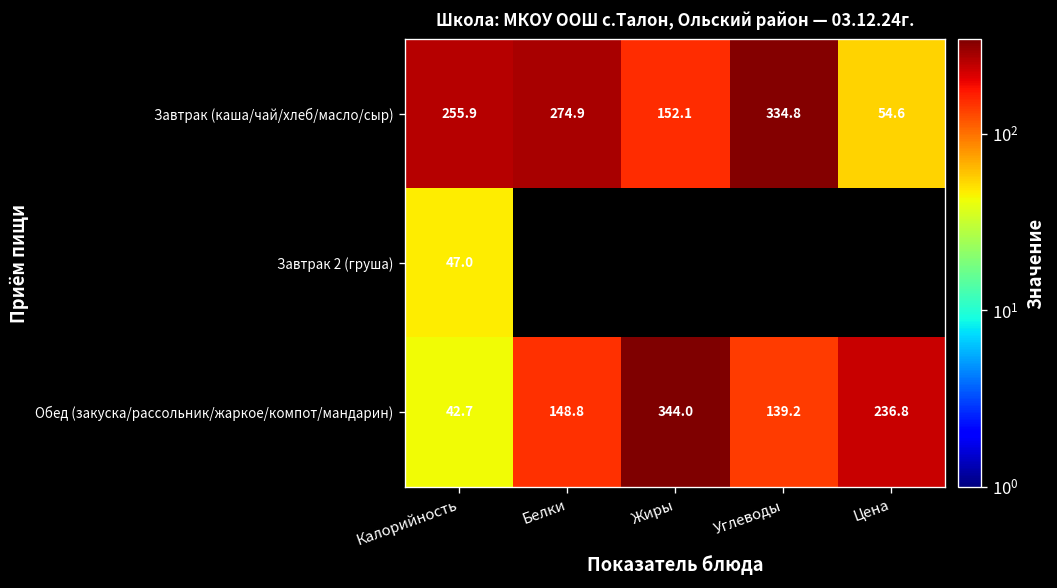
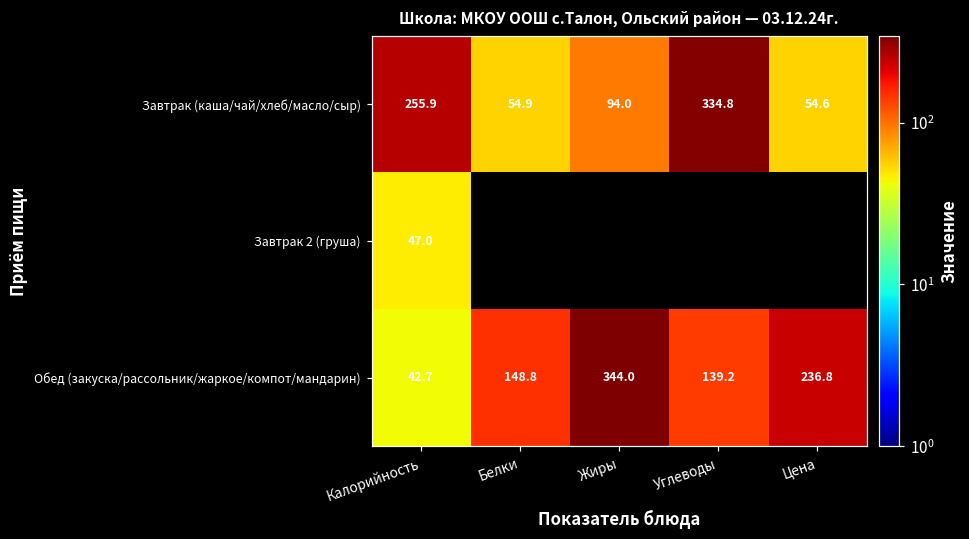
  {
    "Завтрак (каша/чай/хлеб/масло/сыр)": {
      "Калорийность": 255.9,
-     "Белки": 274.9,
-     "Жиры": 152.1,
+     "Белки": 54.9,
+     "Жиры": 94.0,
      "Углеводы": 334.8,
      "Цена": 54.6
    },
    "Завтрак 2 (груша)": {
      "Калорийность": 47.0
    },
    "Обед (закуска/рассольник/жаркое/компот/мандарин)": {
      "Калорийность": 42.7,
      "Белки": 148.8,
      "Жиры": 344.0,
      "Углеводы": 139.2,
      "Цена": 236.8
    }
  }
